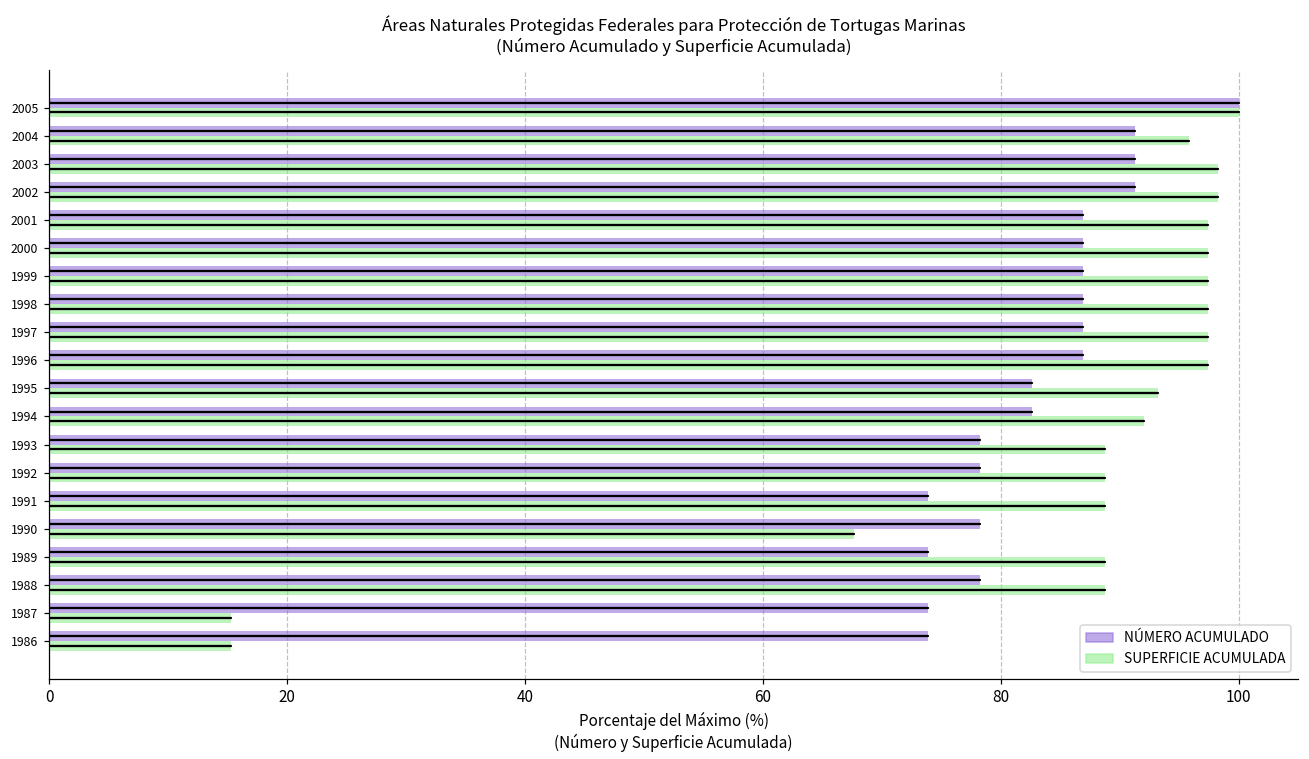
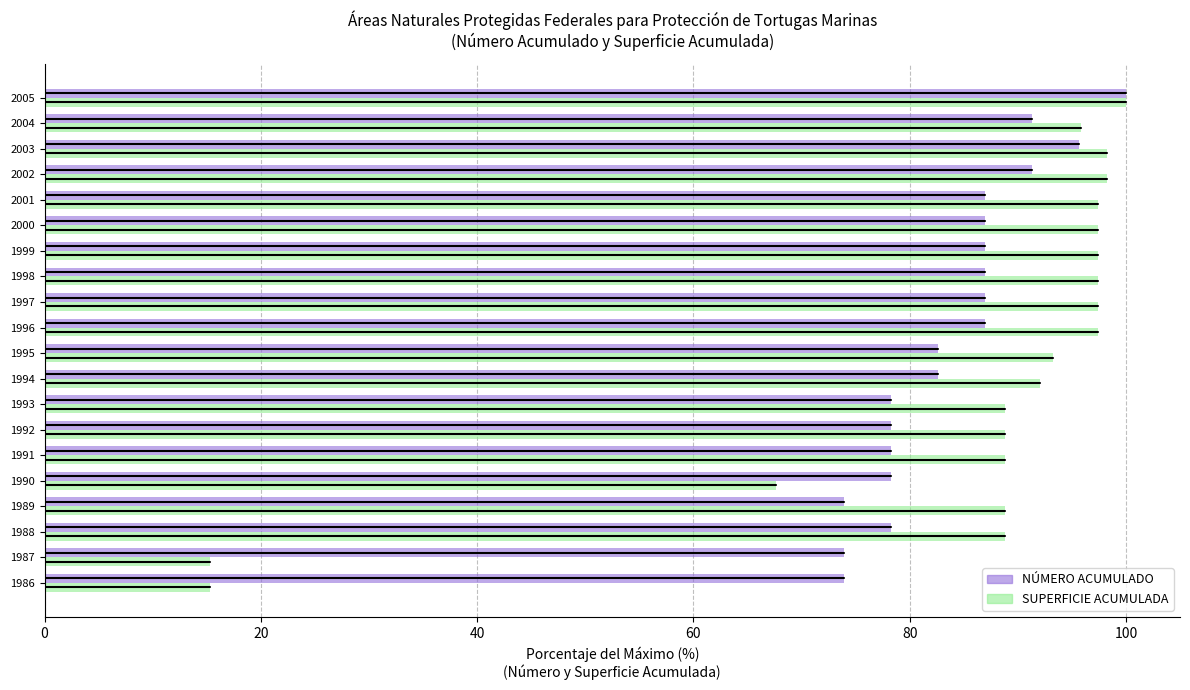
  {
    "NÚMERO ACUMULADO": {
      "2005": 100.0,
      "2004": 91.3,
-     "2003": 91.3,
+     "2003": 95.7,
      "2002": 91.3,
      "2001": 87.0,
      "2000": 87.0,
      "1999": 87.0,
      "1998": 87.0,
      "1997": 87.0,
      "1996": 87.0,
      "1995": 82.6,
      "1994": 82.6,
      "1993": 78.3,
      "1992": 78.3,
-     "1991": 73.9,
+     "1991": 78.3,
      "1990": 78.3,
      "1989": 73.9,
      "1988": 78.3,
      "1987": 73.9,
      "1986": 73.9
    },
    "SUPERFICIE ACUMULADA": {
      "2005": 100.0,
      "2004": 95.8,
      "2003": 98.3,
      "2002": 98.3,
      "2001": 97.4,
      "2000": 97.4,
      "1999": 97.4,
      "1998": 97.4,
      "1997": 97.4,
      "1996": 97.4,
      "1995": 93.2,
      "1994": 92.1,
      "1993": 88.8,
      "1992": 88.8,
      "1991": 88.8,
      "1990": 67.6,
      "1989": 88.8,
      "1988": 88.8,
      "1987": 15.3,
      "1986": 15.3
    }
  }
